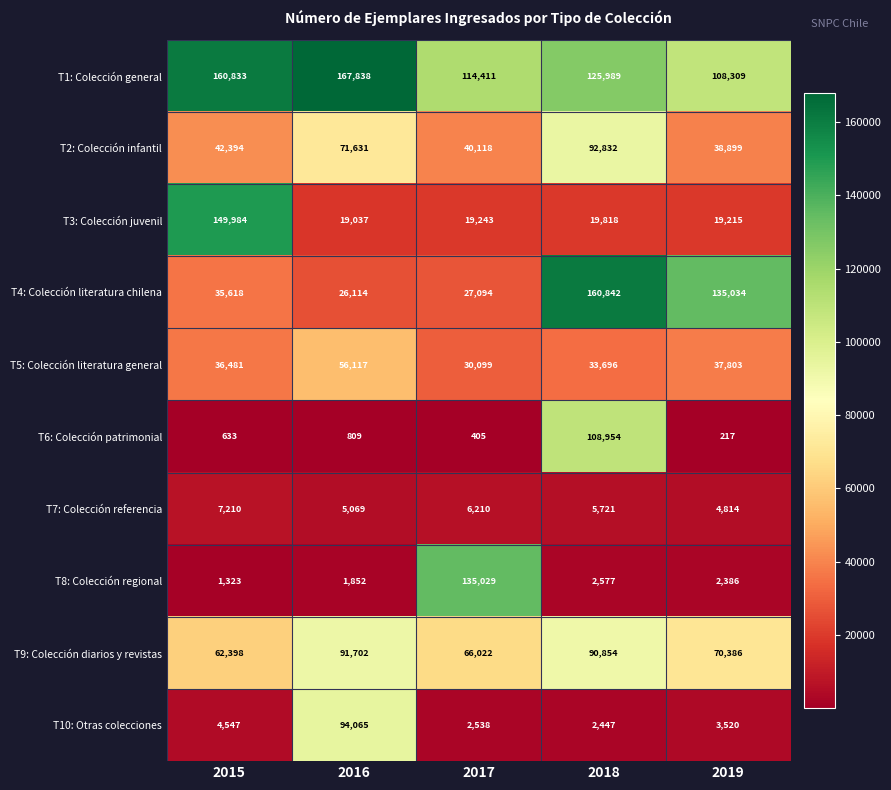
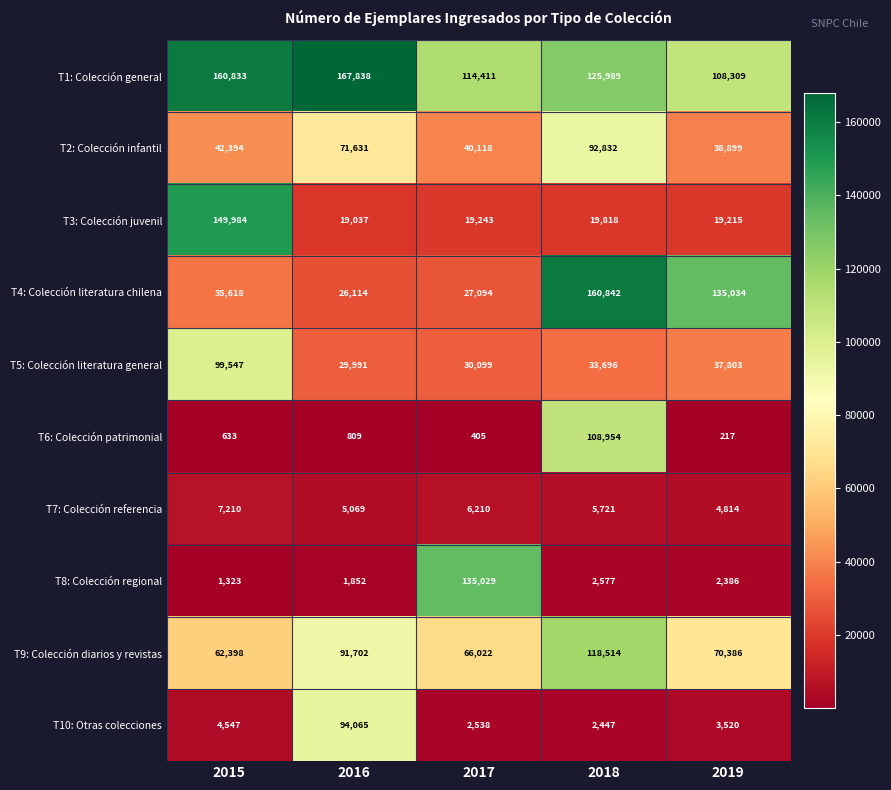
  {
    "T1: Colección general": {
      "2015": "160,833",
      "2016": "167,838",
      "2017": "114,411",
      "2018": "125,989",
      "2019": "108,309"
    },
    "T2: Colección infantil": {
      "2015": "42,394",
      "2016": "71,631",
      "2017": "40,118",
      "2018": "92,832",
      "2019": "38,899"
    },
    "T3: Colección juvenil": {
      "2015": "149,984",
      "2016": "19,037",
      "2017": "19,243",
      "2018": "19,818",
      "2019": "19,215"
    },
    "T4: Colección literatura chilena": {
      "2015": "35,618",
      "2016": "26,114",
      "2017": "27,094",
      "2018": "160,842",
      "2019": "135,034"
    },
    "T5: Colección literatura general": {
-     "2015": "36,481",
-     "2016": "56,117",
+     "2015": "99,547",
+     "2016": "29,991",
      "2017": "30,099",
      "2018": "33,696",
      "2019": "37,803"
    },
    "T6: Colección patrimonial": {
      "2015": "633",
      "2016": "809",
      "2017": "405",
      "2018": "108,954",
      "2019": "217"
    },
    "T7: Colección referencia": {
      "2015": "7,210",
      "2016": "5,069",
      "2017": "6,210",
      "2018": "5,721",
      "2019": "4,814"
    },
    "T8: Colección regional": {
      "2015": "1,323",
      "2016": "1,852",
      "2017": "135,029",
      "2018": "2,577",
      "2019": "2,386"
    },
    "T9: Colección diarios y revistas": {
      "2015": "62,398",
      "2016": "91,702",
      "2017": "66,022",
-     "2018": "90,854",
+     "2018": "118,514",
      "2019": "70,386"
    },
    "T10: Otras colecciones": {
      "2015": "4,547",
      "2016": "94,065",
      "2017": "2,538",
      "2018": "2,447",
      "2019": "3,520"
    }
  }
